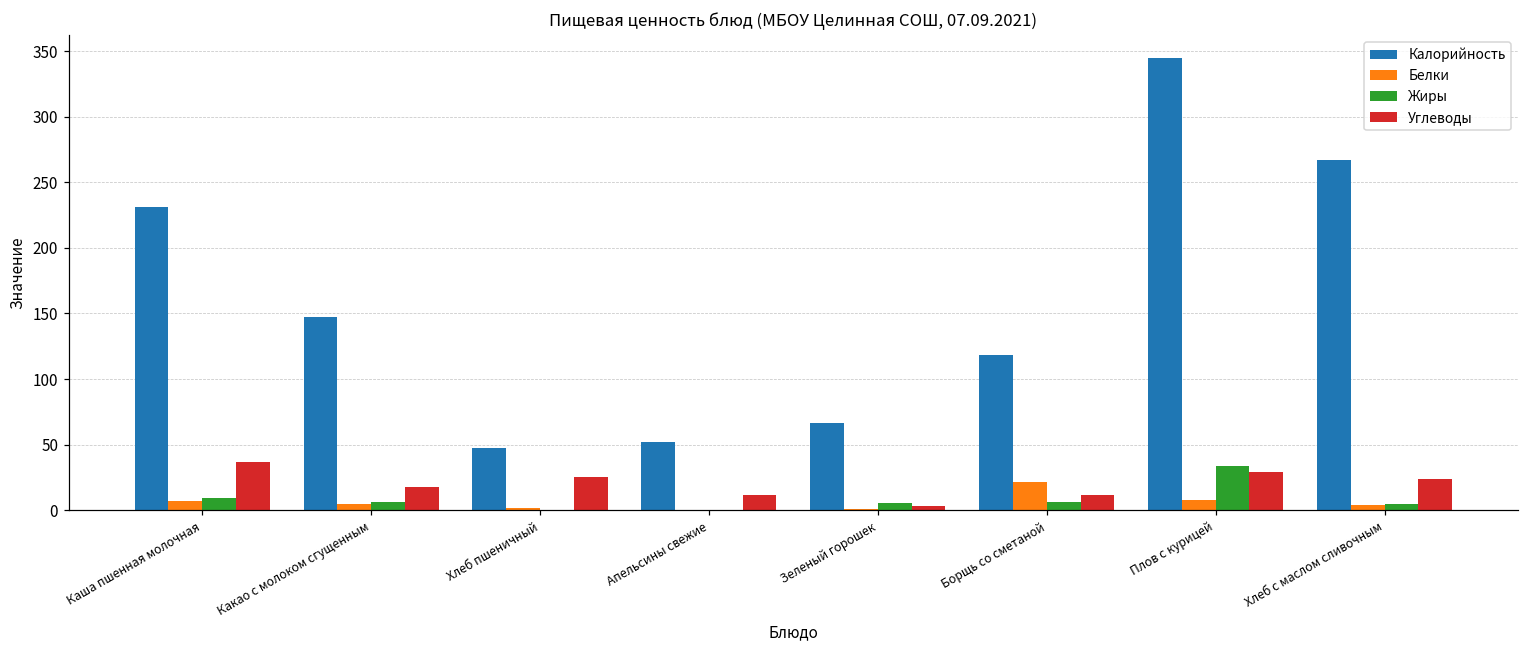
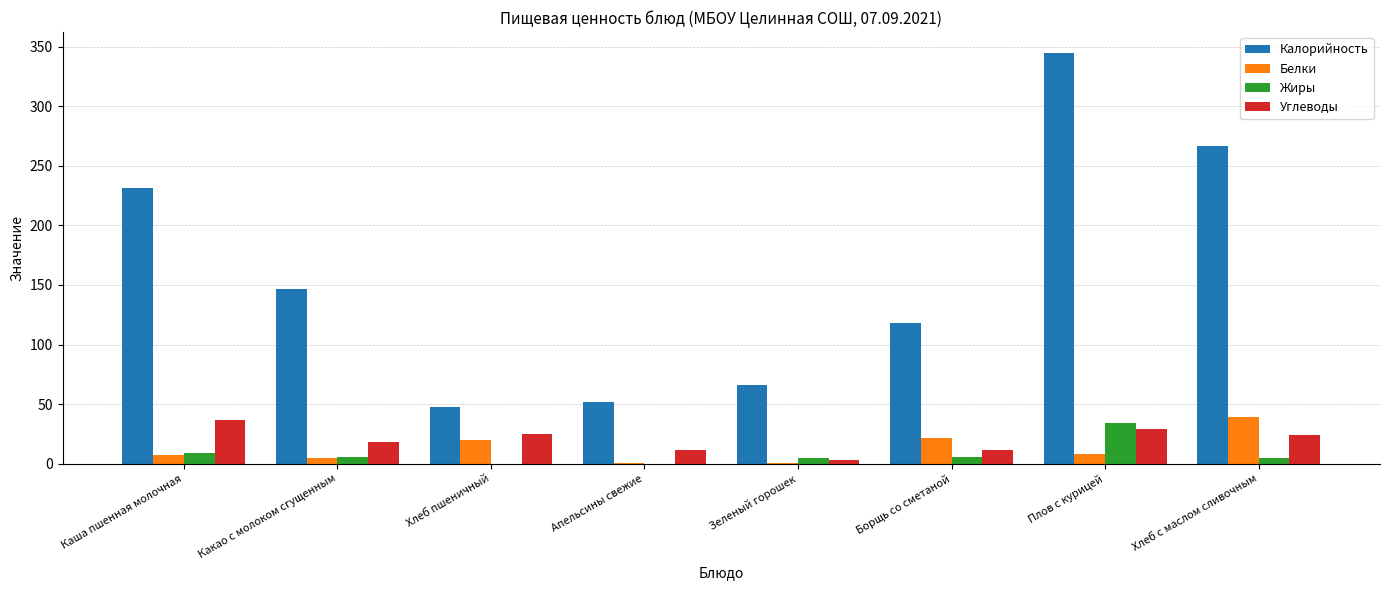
  {
    "Калорийность": {
      "Каша пшенная молочная": 231,
      "Какао с молоком сгущенным": 147,
      "Хлеб пшеничный": 48,
      "Апельсины свежие": 52,
      "Зеленый горошек": 66,
      "Борщь со сметаной": 118,
      "Плов с курицей": 345,
      "Хлеб с маслом сливочным": 267
    },
    "Белки": {
      "Каша пшенная молочная": 7,
      "Какао с молоком сгущенным": 5,
-     "Хлеб пшеничный": 2,
+     "Хлеб пшеничный": 20,
      "Борщь со сметаной": 21,
      "Плов с курицей": 8,
-     "Хлеб с маслом сливочным": 4
+     "Хлеб с маслом сливочным": 39
    },
    "Жиры": {
      "Каша пшенная молочная": 9,
      "Какао с молоком сгущенным": 6,
      "Апельсины свежие": 0,
      "Зеленый горошек": 5,
      "Борщь со сметаной": 6,
      "Плов с курицей": 34,
      "Хлеб с маслом сливочным": 5
    },
    "Углеводы": {
      "Каша пшенная молочная": 37,
      "Какао с молоком сгущенным": 18,
      "Хлеб пшеничный": 25,
      "Апельсины свежие": 12,
      "Зеленый горошек": 3,
      "Борщь со сметаной": 12,
      "Плов с курицей": 29,
      "Хлеб с маслом сливочным": 24
    }
  }
